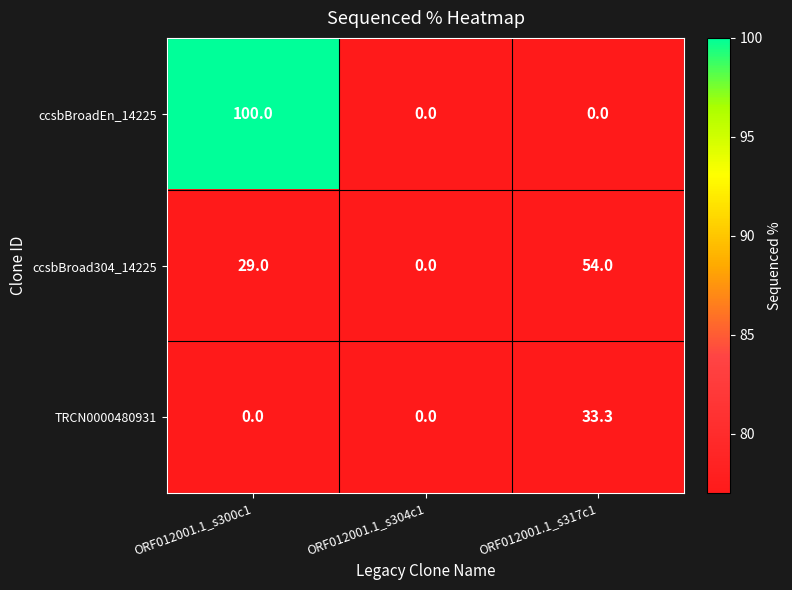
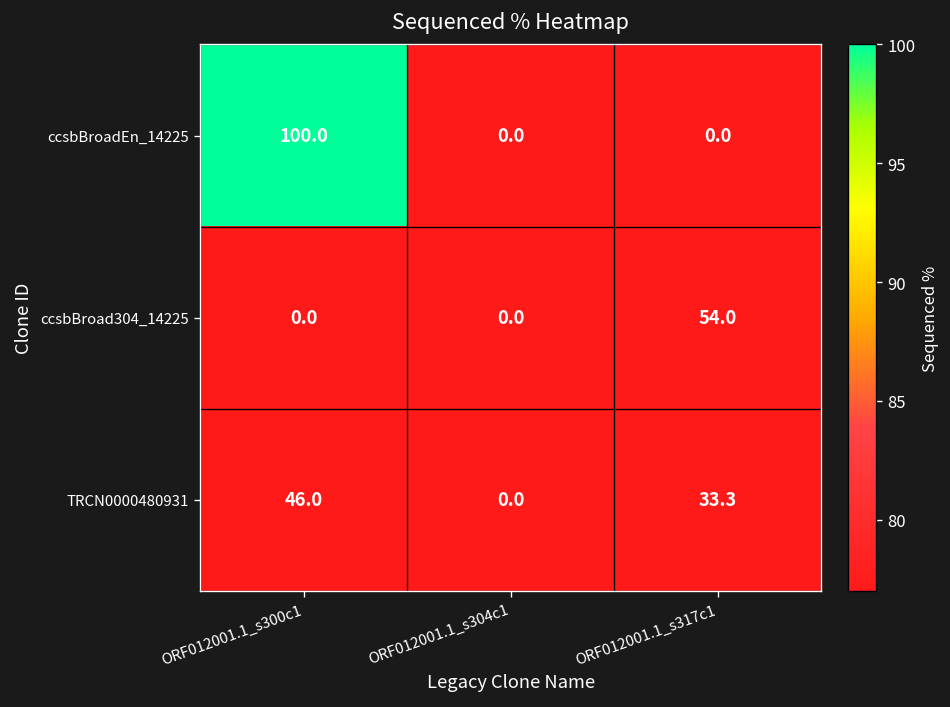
  {
    "ccsbBroadEn_14225": {
      "ORF012001.1_s300c1": 100.0,
      "ORF012001.1_s304c1": 0.0,
      "ORF012001.1_s317c1": 0.0
    },
    "ccsbBroad304_14225": {
-     "ORF012001.1_s300c1": 29.0,
+     "ORF012001.1_s300c1": 0.0,
      "ORF012001.1_s304c1": 0.0,
      "ORF012001.1_s317c1": 54.0
    },
    "TRCN0000480931": {
-     "ORF012001.1_s300c1": 0.0,
+     "ORF012001.1_s300c1": 46.0,
      "ORF012001.1_s304c1": 0.0,
      "ORF012001.1_s317c1": 33.3
    }
  }
